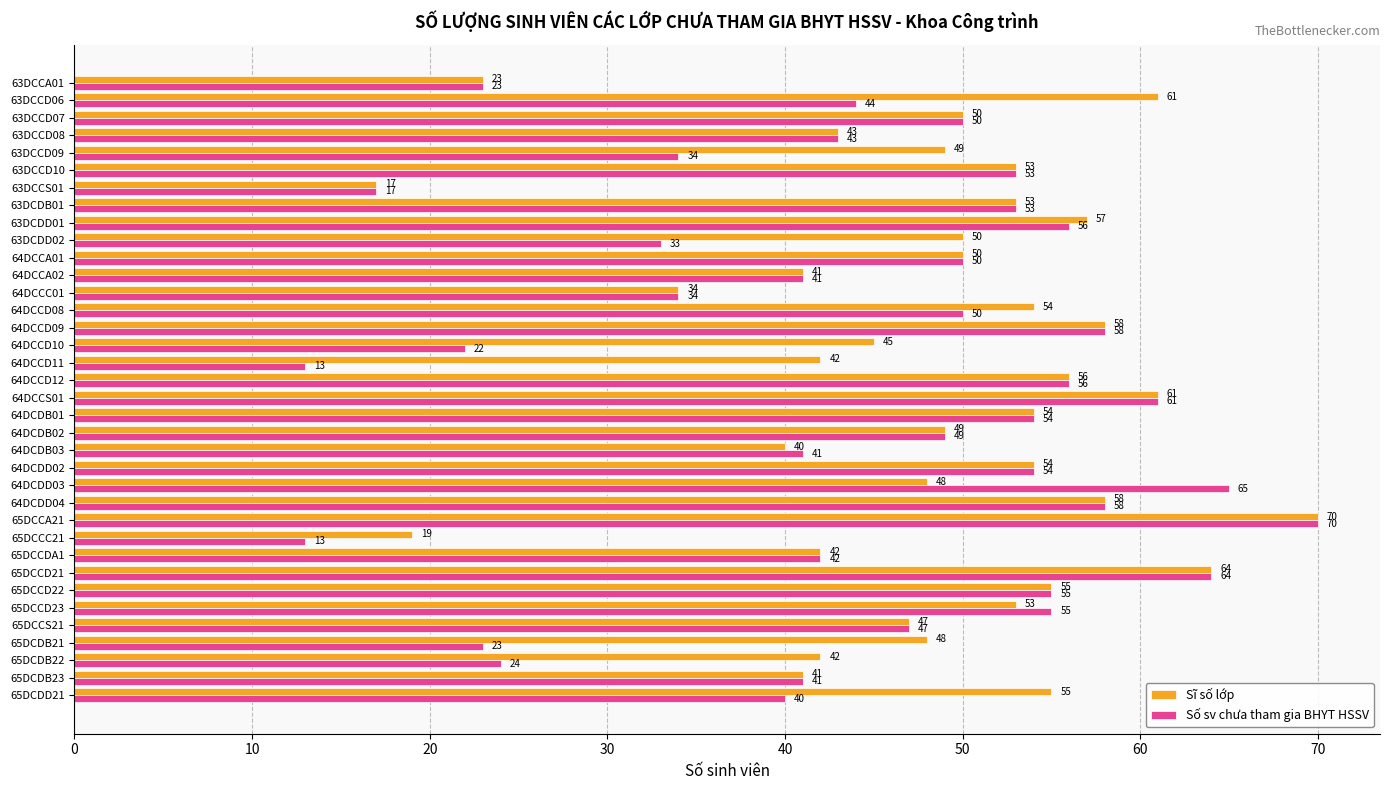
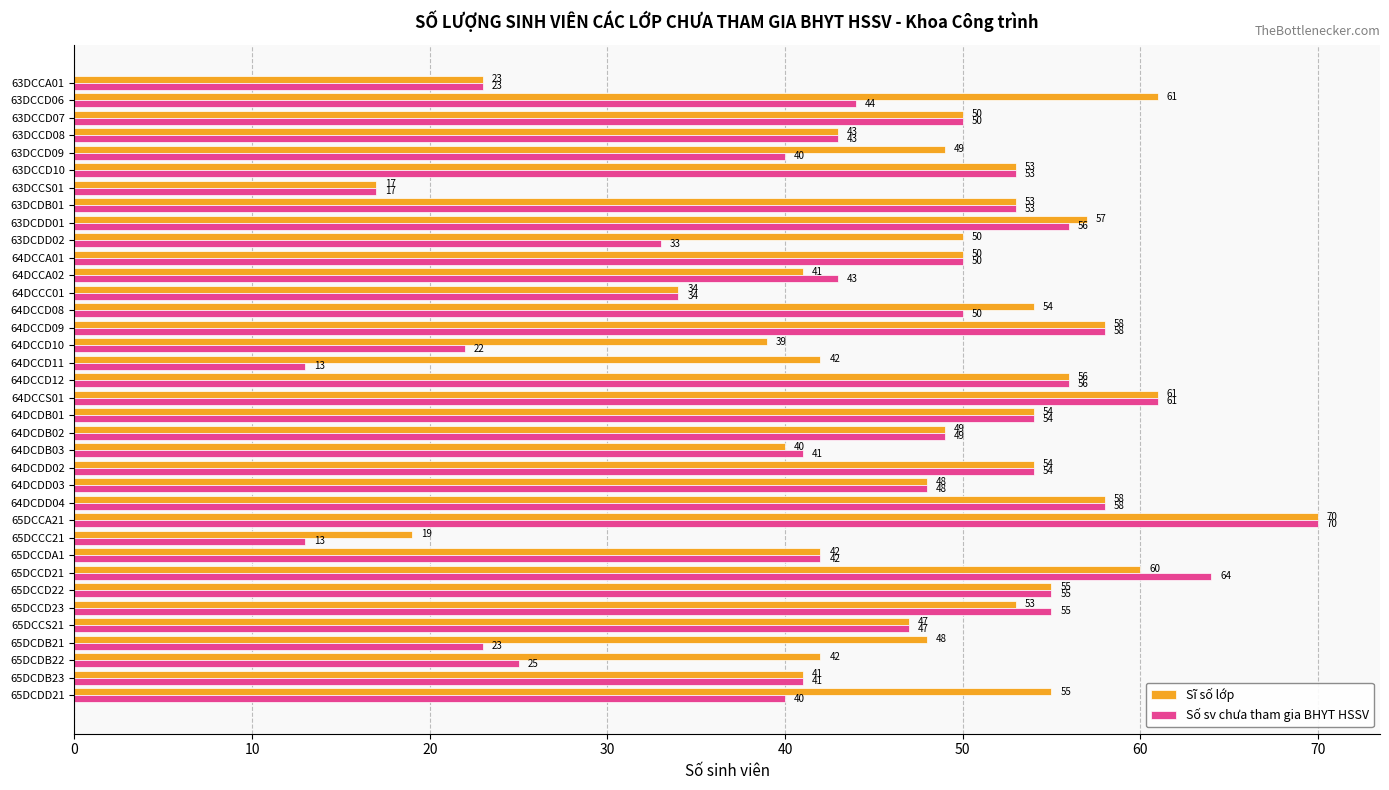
  {
    "Sĩ số lớp": {
      "63DCCD06": 61,
      "63DCCD09": 49,
      "63DCDD01": 57,
      "63DCDD02": 50,
      "64DCCA02": 41,
      "64DCCD08": 54,
-     "64DCCD10": 45,
+     "64DCCD10": 39,
      "64DCCD11": 42,
      "64DCDB03": 40,
      "65DCCC21": 19,
-     "65DCCD21": 64,
+     "65DCCD21": 60,
      "65DCCD23": 53,
      "65DCDB21": 48,
      "65DCDB22": 42,
      "65DCDD21": 55
    },
    "Số sv chưa tham gia BHYT HSSV": {
      "63DCCD06": 44,
-     "63DCCD09": 34,
+     "63DCCD09": 40,
      "63DCDD01": 56,
      "63DCDD02": 33,
-     "64DCCA02": 41,
+     "64DCCA02": 43,
      "64DCCD08": 50,
      "64DCCD10": 22,
      "64DCCD11": 13,
      "64DCDB03": 41,
-     "64DCDD03": 65,
+     "64DCDD03": 48,
      "65DCCC21": 13,
      "65DCCD21": 64,
      "65DCCD23": 55,
      "65DCDB21": 23,
-     "65DCDB22": 24,
+     "65DCDB22": 25,
      "65DCDD21": 40
    }
  }
